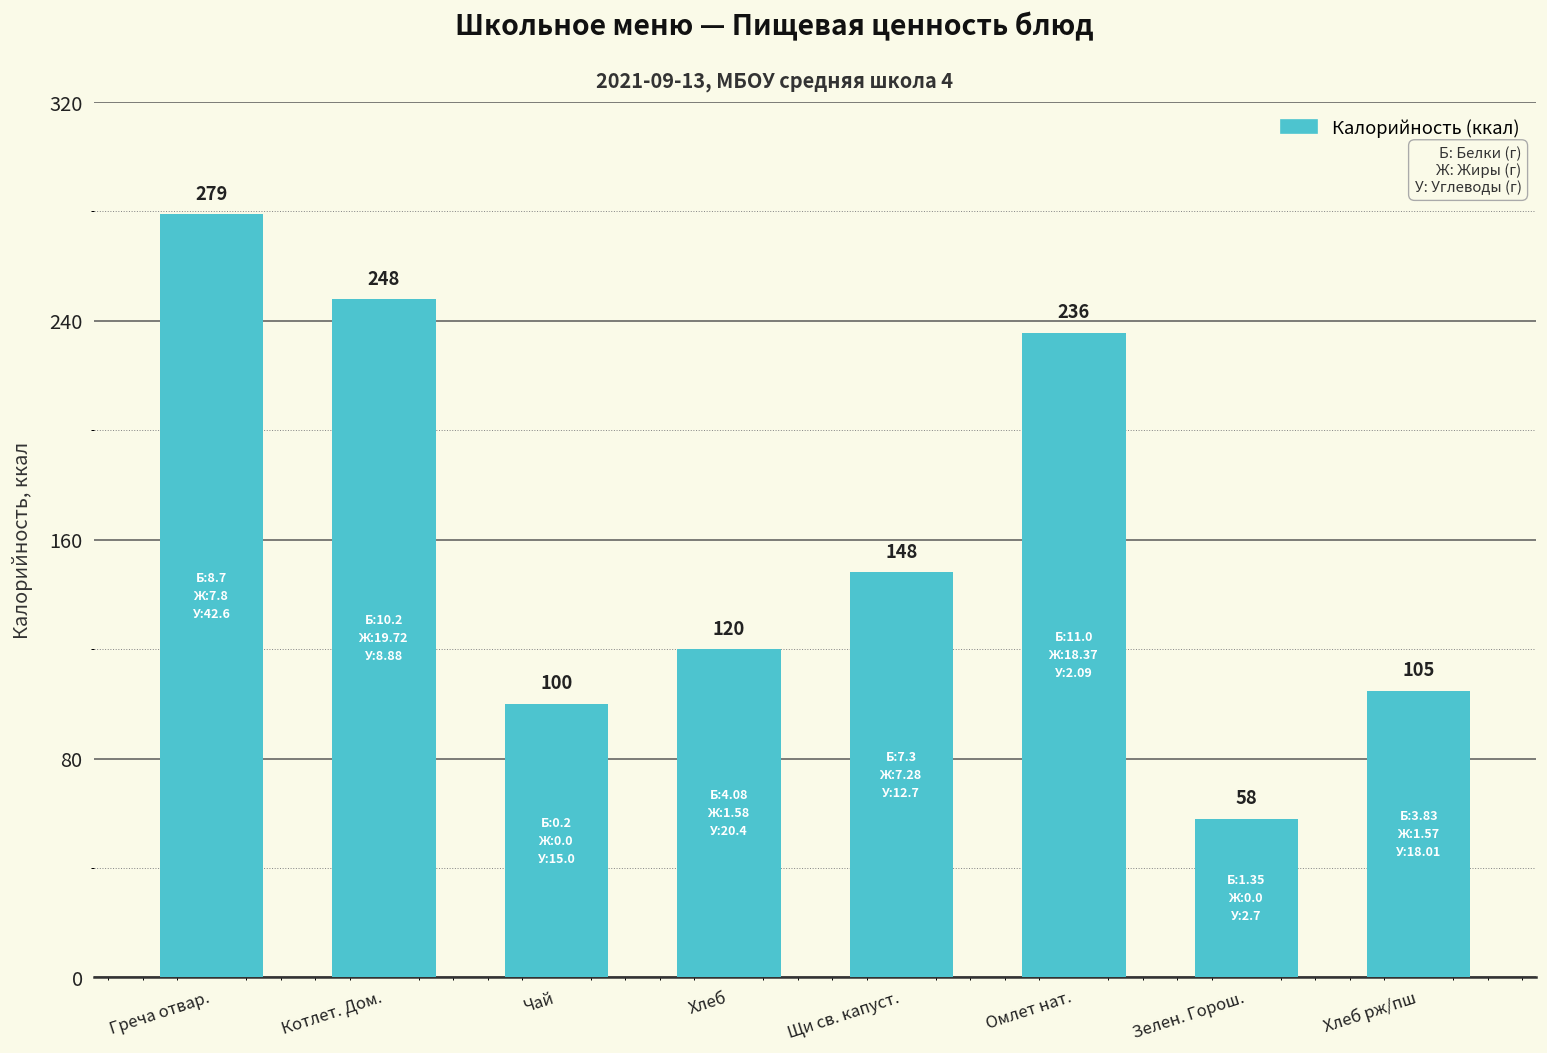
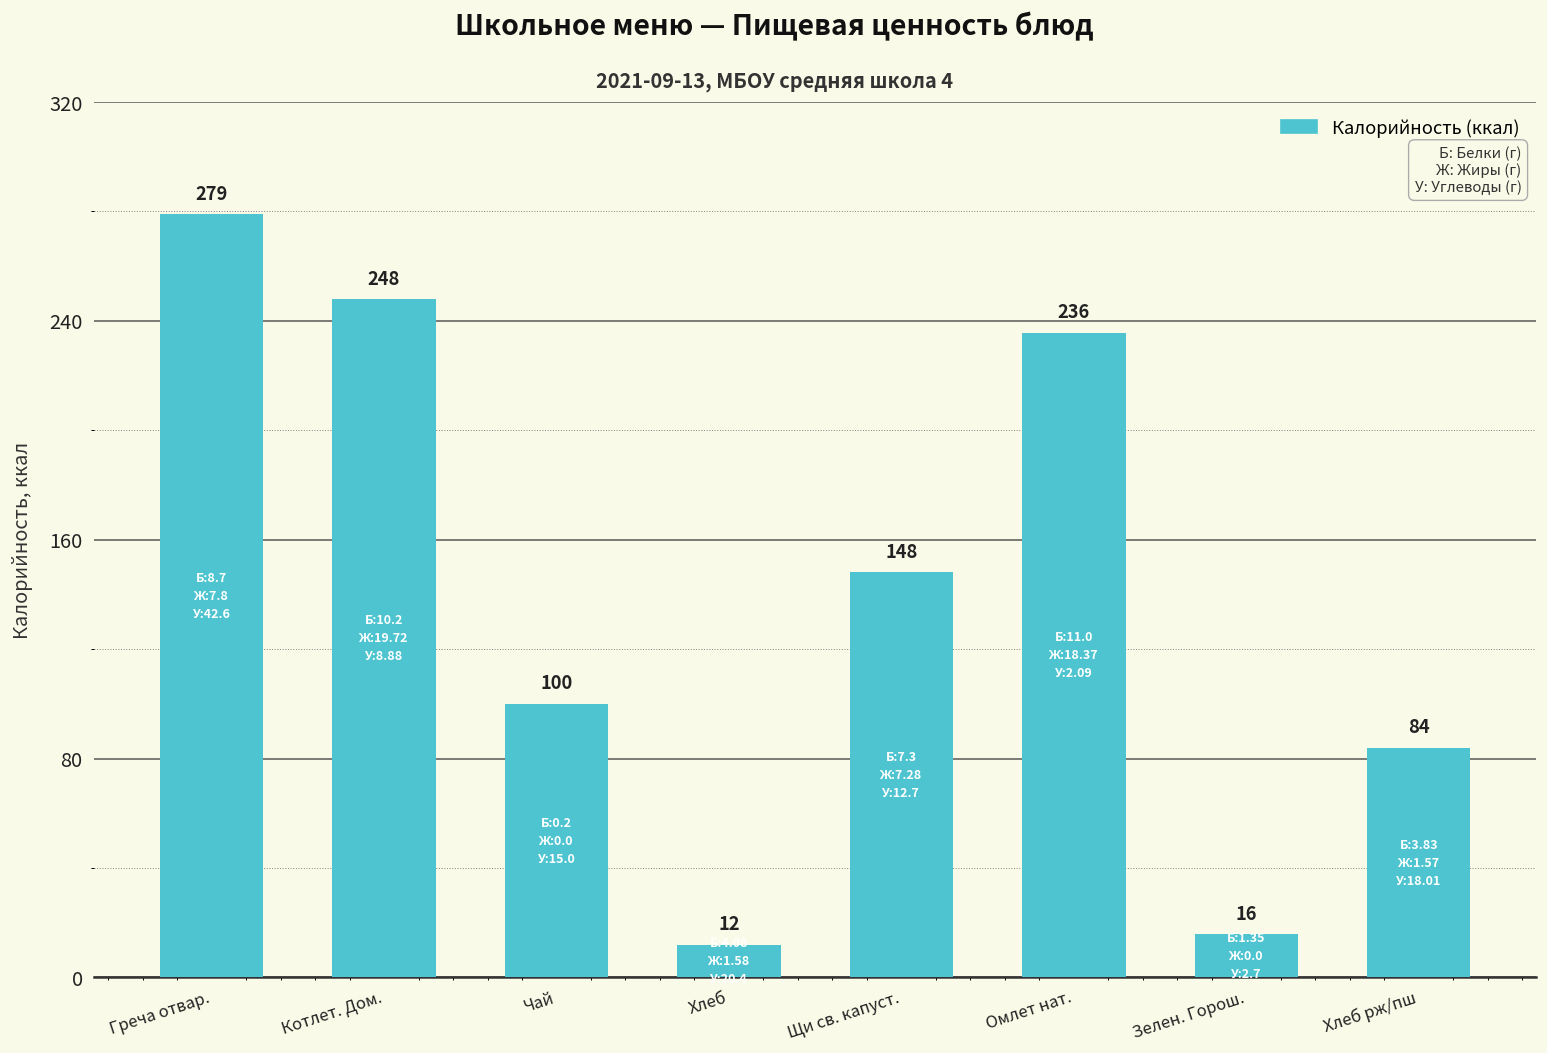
  {
    "Греча отвар.": 279,
    "Котлет. Дом.": 248,
    "Чай": 100,
-   "Хлеб": 120,
+   "Хлеб": 12,
    "Щи св. капуст.": 148,
    "Омлет нат.": 236,
-   "Зелен. Горош.": 58,
-   "Хлеб рж/пш": 105
+   "Зелен. Горош.": 16,
+   "Хлеб рж/пш": 84
  }
